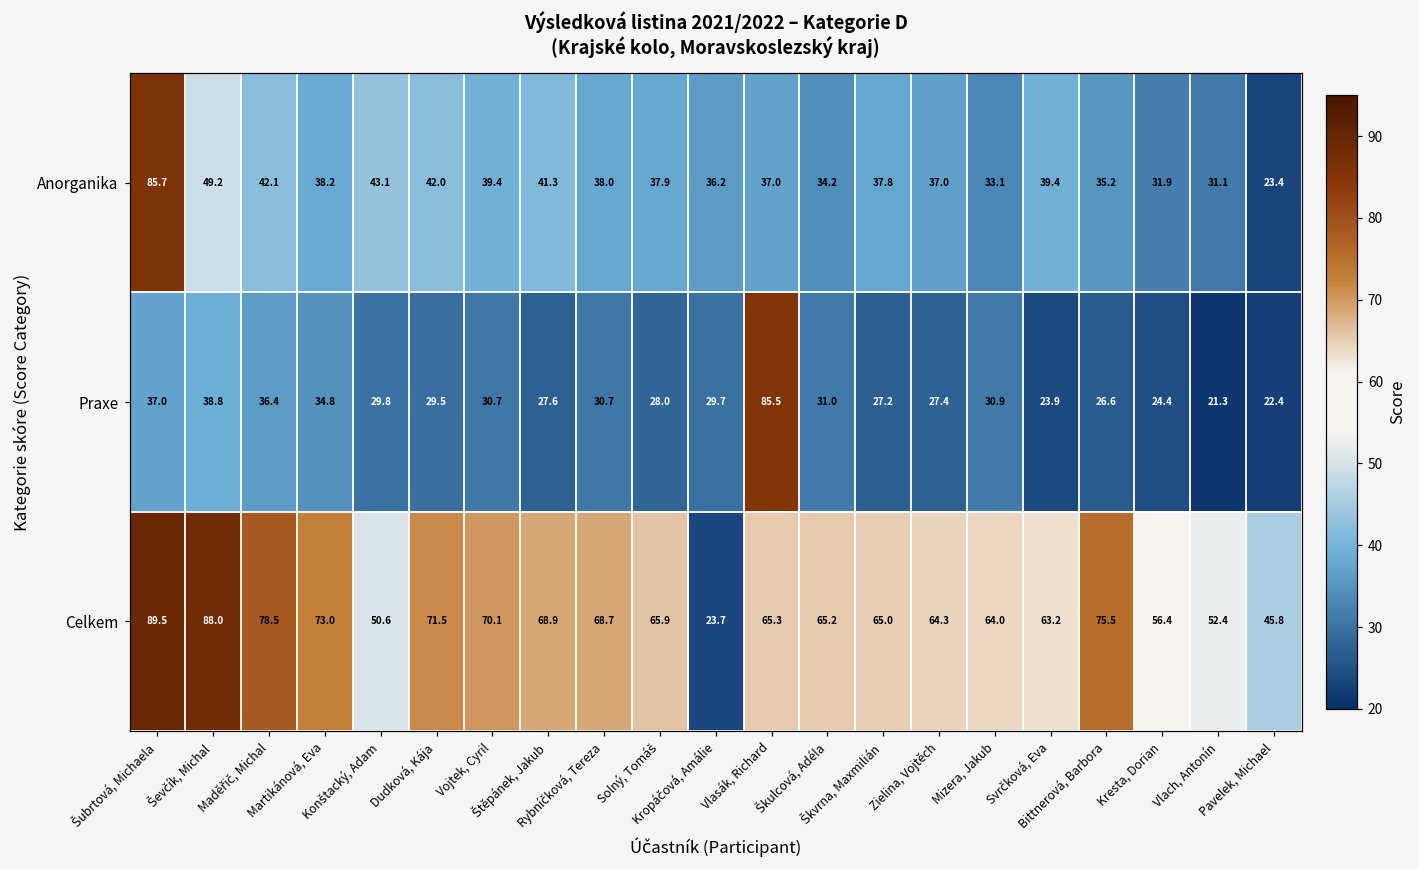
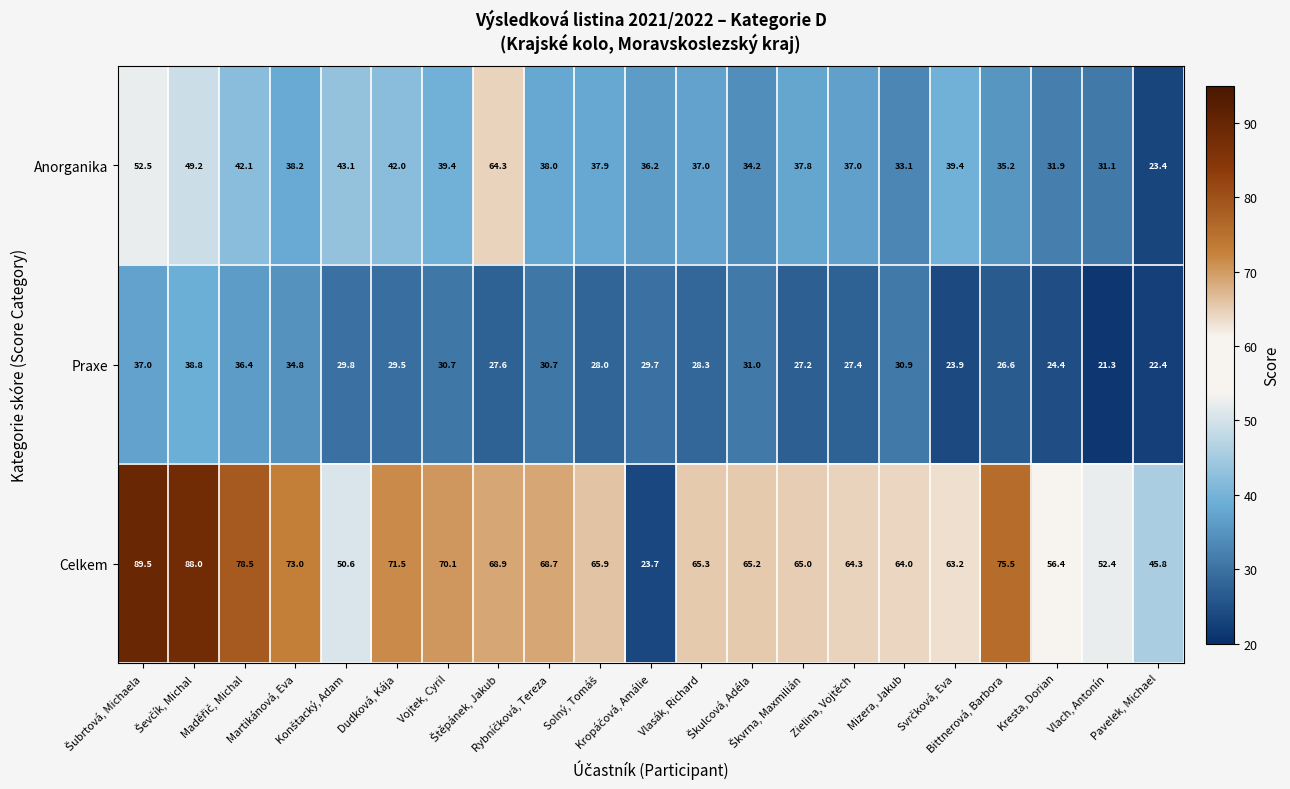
  {
    "Anorganika": {
-     "Šubrtová, Michaela": 85.7,
+     "Šubrtová, Michaela": 52.5,
      "Ševčík, Michal": 49.2,
      "Maděřič, Michal": 42.1,
      "Martikánová, Eva": 38.2,
      "Konštacký, Adam": 43.1,
      "Dudková, Kája": 42.0,
      "Vojtek, Cyril": 39.4,
-     "Štěpánek, Jakub": 41.3,
+     "Štěpánek, Jakub": 64.3,
      "Rybníčková, Tereza": 38.0,
      "Solný, Tomáš": 37.9,
      "Kropáčová, Amálie": 36.2,
      "Vlasák, Richard": 37.0,
      "Škulcová, Adéla": 34.2,
      "Škvrna, Maxmilián": 37.8,
      "Zielina, Vojtěch": 37.0,
      "Mizera, Jakub": 33.1,
      "Svrčková, Eva": 39.4,
      "Bittnerová, Barbora": 35.2,
      "Kresta, Dorian": 31.9,
      "Vlach, Antonín": 31.1,
      "Pavelek, Michael": 23.4
    },
    "Praxe": {
      "Šubrtová, Michaela": 37.0,
      "Ševčík, Michal": 38.8,
      "Maděřič, Michal": 36.4,
      "Martikánová, Eva": 34.8,
      "Konštacký, Adam": 29.8,
      "Dudková, Kája": 29.5,
      "Vojtek, Cyril": 30.7,
      "Štěpánek, Jakub": 27.6,
      "Rybníčková, Tereza": 30.7,
      "Solný, Tomáš": 28.0,
      "Kropáčová, Amálie": 29.7,
-     "Vlasák, Richard": 85.5,
+     "Vlasák, Richard": 28.3,
      "Škulcová, Adéla": 31.0,
      "Škvrna, Maxmilián": 27.2,
      "Zielina, Vojtěch": 27.4,
      "Mizera, Jakub": 30.9,
      "Svrčková, Eva": 23.9,
      "Bittnerová, Barbora": 26.6,
      "Kresta, Dorian": 24.4,
      "Vlach, Antonín": 21.3,
      "Pavelek, Michael": 22.4
    },
    "Celkem": {
      "Šubrtová, Michaela": 89.5,
      "Ševčík, Michal": 88.0,
      "Maděřič, Michal": 78.5,
      "Martikánová, Eva": 73.0,
      "Konštacký, Adam": 50.6,
      "Dudková, Kája": 71.5,
      "Vojtek, Cyril": 70.1,
      "Štěpánek, Jakub": 68.9,
      "Rybníčková, Tereza": 68.7,
      "Solný, Tomáš": 65.9,
      "Kropáčová, Amálie": 23.7,
      "Vlasák, Richard": 65.3,
      "Škulcová, Adéla": 65.2,
      "Škvrna, Maxmilián": 65.0,
      "Zielina, Vojtěch": 64.3,
      "Mizera, Jakub": 64.0,
      "Svrčková, Eva": 63.2,
      "Bittnerová, Barbora": 75.5,
      "Kresta, Dorian": 56.4,
      "Vlach, Antonín": 52.4,
      "Pavelek, Michael": 45.8
    }
  }
